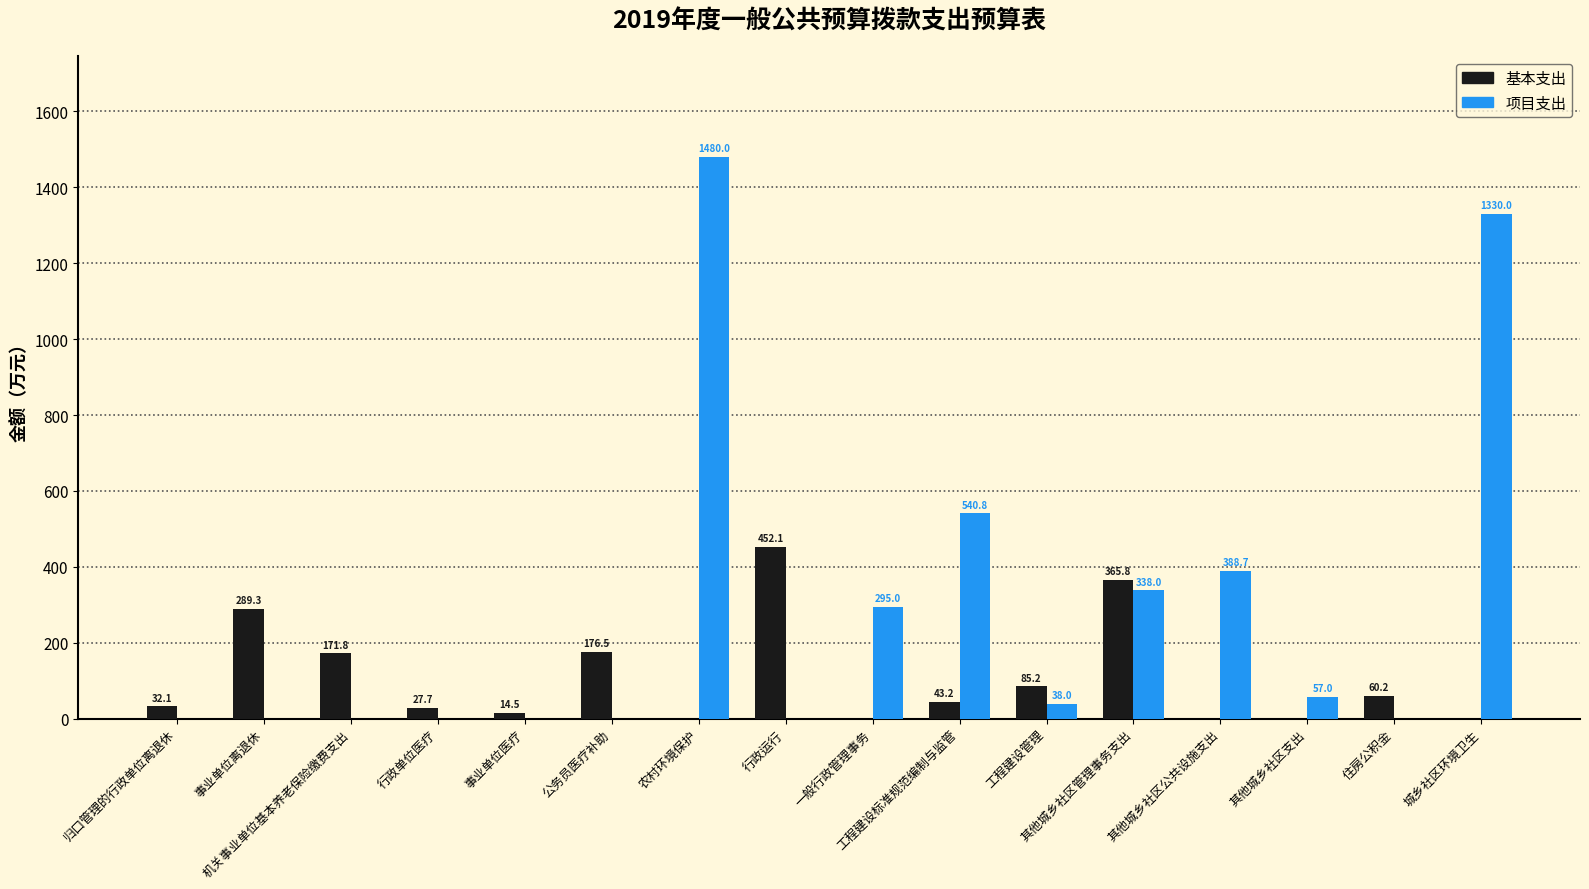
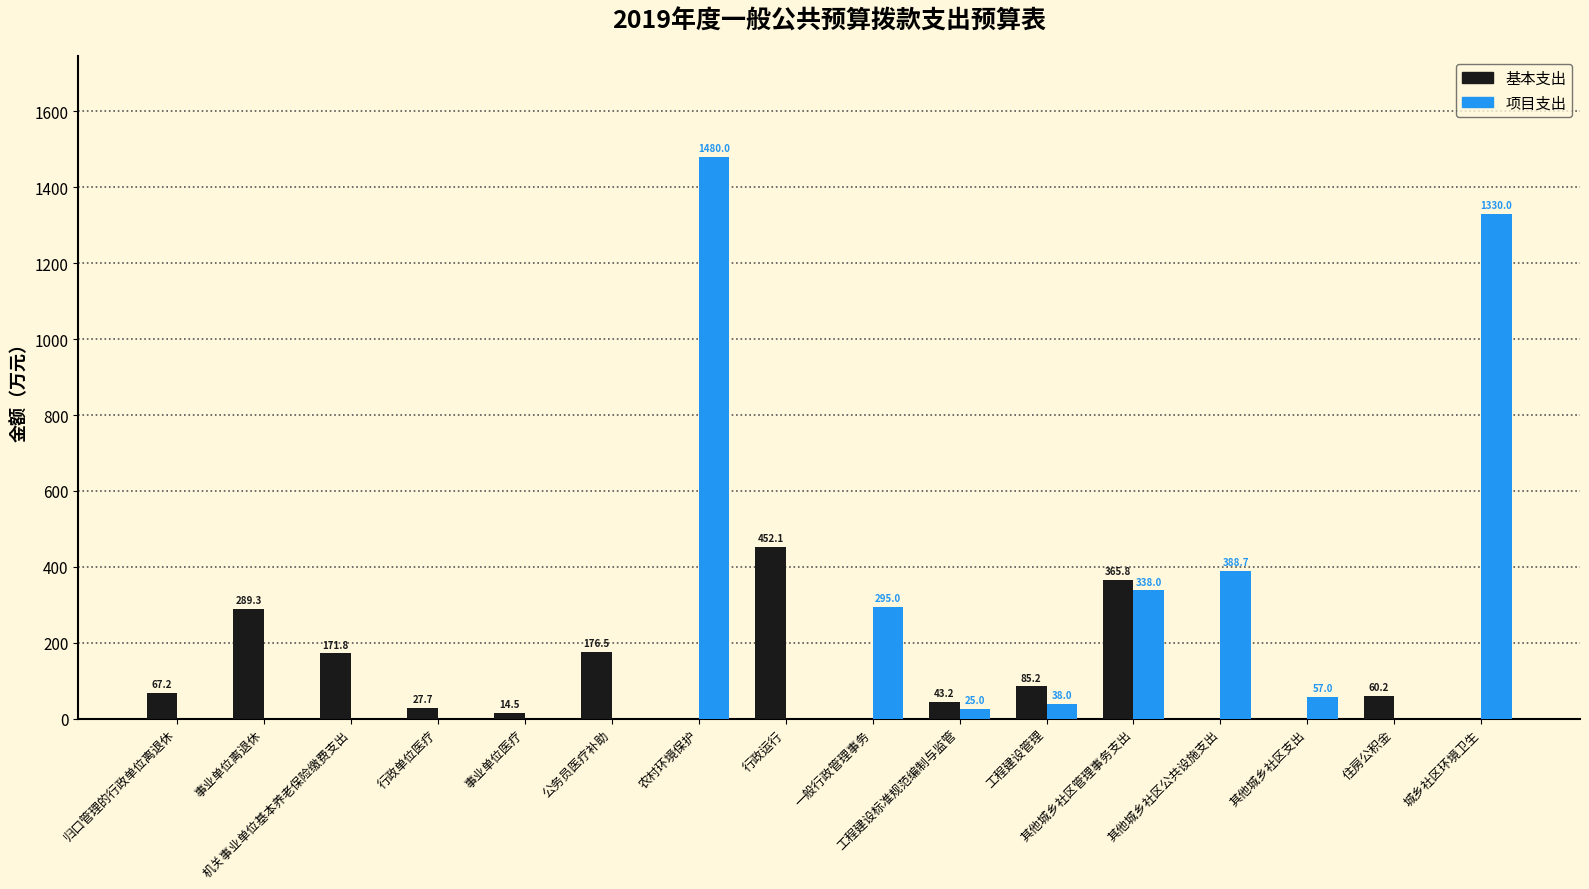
  {
    "基本支出": {
-     "归口管理的行政单位离退休": 32.1,
+     "归口管理的行政单位离退休": 67.2,
      "事业单位离退休": 289.3,
      "机关事业单位基本养老保险缴费支出": 171.8,
      "行政单位医疗": 27.7,
      "事业单位医疗": 14.5,
      "公务员医疗补助": 176.5,
      "行政运行": 452.1,
      "工程建设标准规范编制与监管": 43.2,
      "工程建设管理": 85.2,
      "其他城乡社区管理事务支出": 365.8,
      "住房公积金": 60.2
    },
    "项目支出": {
      "农村环境保护": 1480.0,
      "一般行政管理事务": 295.0,
-     "工程建设标准规范编制与监管": 540.8,
+     "工程建设标准规范编制与监管": 25.0,
      "工程建设管理": 38.0,
      "其他城乡社区管理事务支出": 338.0,
      "其他城乡社区公共设施支出": 388.7,
      "其他城乡社区支出": 57.0,
      "城乡社区环境卫生": 1330.0
    }
  }
